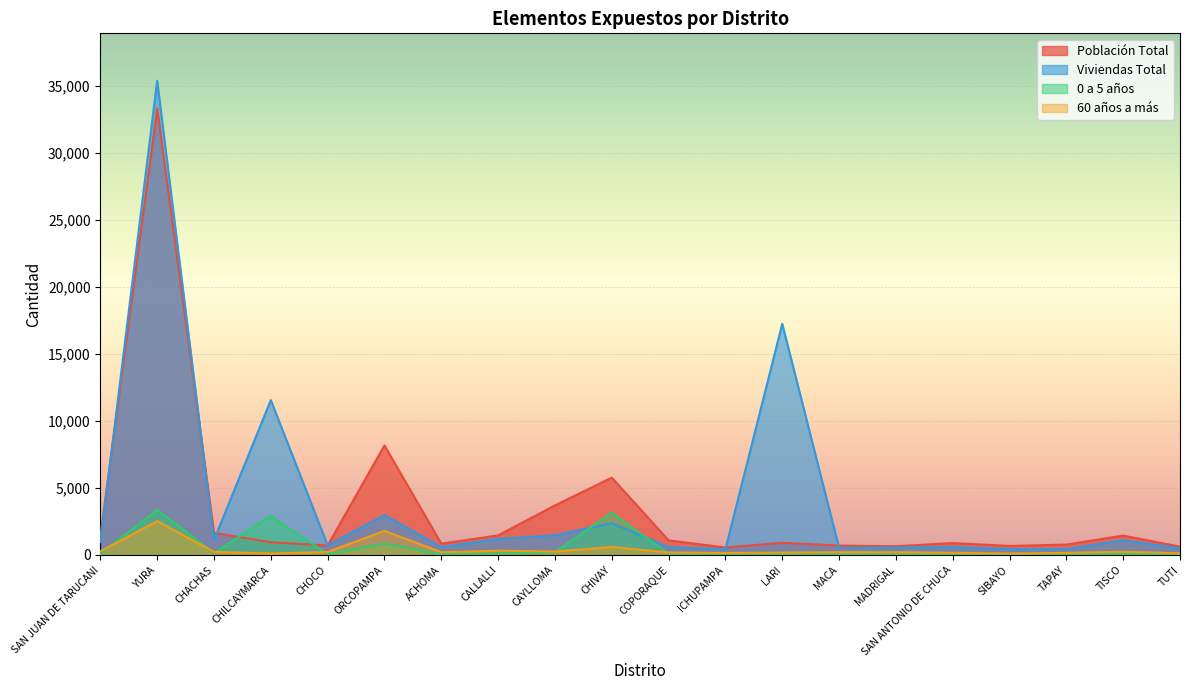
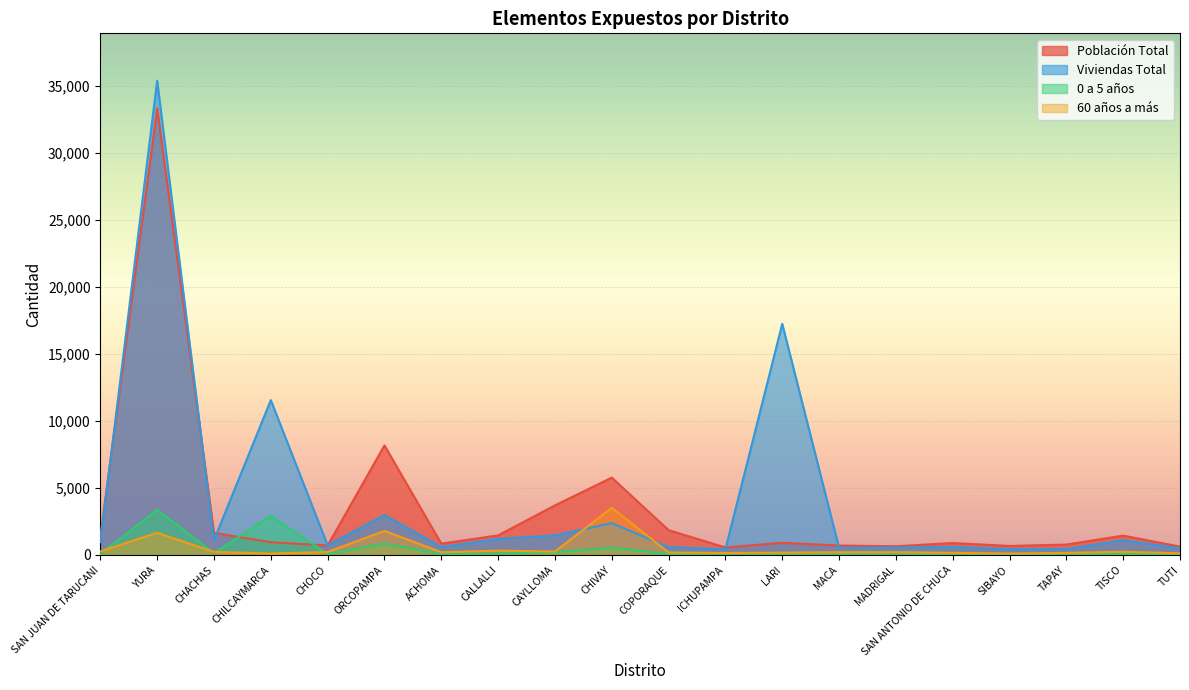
  {
    "Población Total": {
      "SAN JUAN DE TARUCANI": "1,400",
      "YURA": "33,300",
      "CHACHAS": "1,600",
      "CHILCAYMARCA": "900",
      "ORCOPAMPA": "8,200",
      "ACHOMA": "800",
      "CALLALLI": "1,500",
      "CAYLLOMA": "3,700",
      "CHIVAY": "5,800",
-     "COPORAQUE": "1,100",
+     "COPORAQUE": "1,900",
      "LARI": "900",
      "SAN ANTONIO DE CHUCA": "900",
      "SIBAYO": "700",
      "TAPAY": "800",
      "TISCO": "1,400"
    },
    "Viviendas Total": {
      "SAN JUAN DE TARUCANI": "1,000",
      "YURA": "35,400",
      "CHACHAS": "1,100",
      "CHILCAYMARCA": "11,600",
      "ORCOPAMPA": "3,000",
      "ACHOMA": "600",
      "CALLALLI": "1,200",
      "CAYLLOMA": "1,500",
      "CHIVAY": "2,400",
      "COPORAQUE": "600",
      "LARI": "17,300",
      "SAN ANTONIO DE CHUCA": "600",
      "SIBAYO": "400",
      "TAPAY": "400",
      "TISCO": "1,100"
    },
    "0 a 5 años": {
      "YURA": "3,400",
      "CHILCAYMARCA": "2,900",
      "ORCOPAMPA": "800",
      "CALLALLI": "100",
-     "CHIVAY": "3,100"
+     "CHIVAY": "500"
    },
    "60 años a más": {
-     "YURA": "2,500",
+     "YURA": "1,700",
      "CHILCAYMARCA": "100",
      "ORCOPAMPA": "1,800",
      "CALLALLI": "300",
-     "CHIVAY": "600"
+     "CHIVAY": "3,500"
    }
  }
